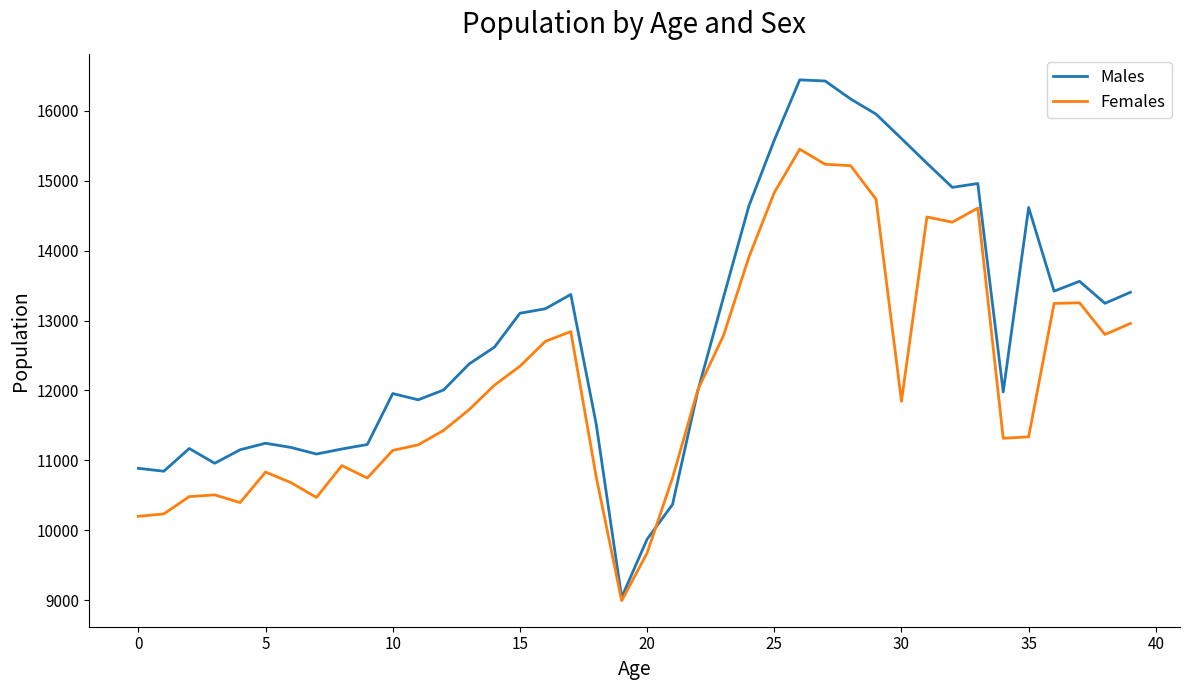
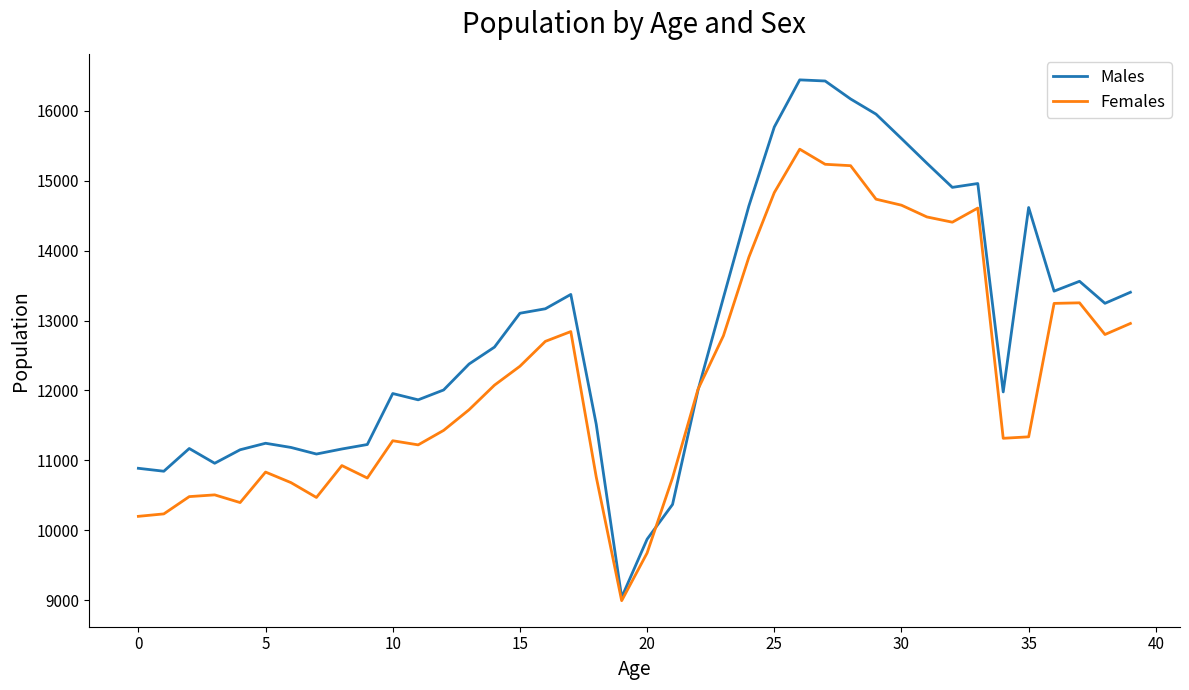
  {
    "Males": {
      "0": 10900,
      "5": 11200,
      "10": 12000,
      "15": 13100,
      "20": 9900,
-     "25": 15600,
+     "25": 15800,
      "30": 15600,
      "35": 14600
    },
    "Females": {
      "0": 10200,
      "5": 10800,
-     "10": 11100,
+     "10": 11300,
      "15": 12300,
      "20": 9700,
      "25": 14800,
-     "30": 11800,
+     "30": 14600,
      "35": 11300
    }
  }
